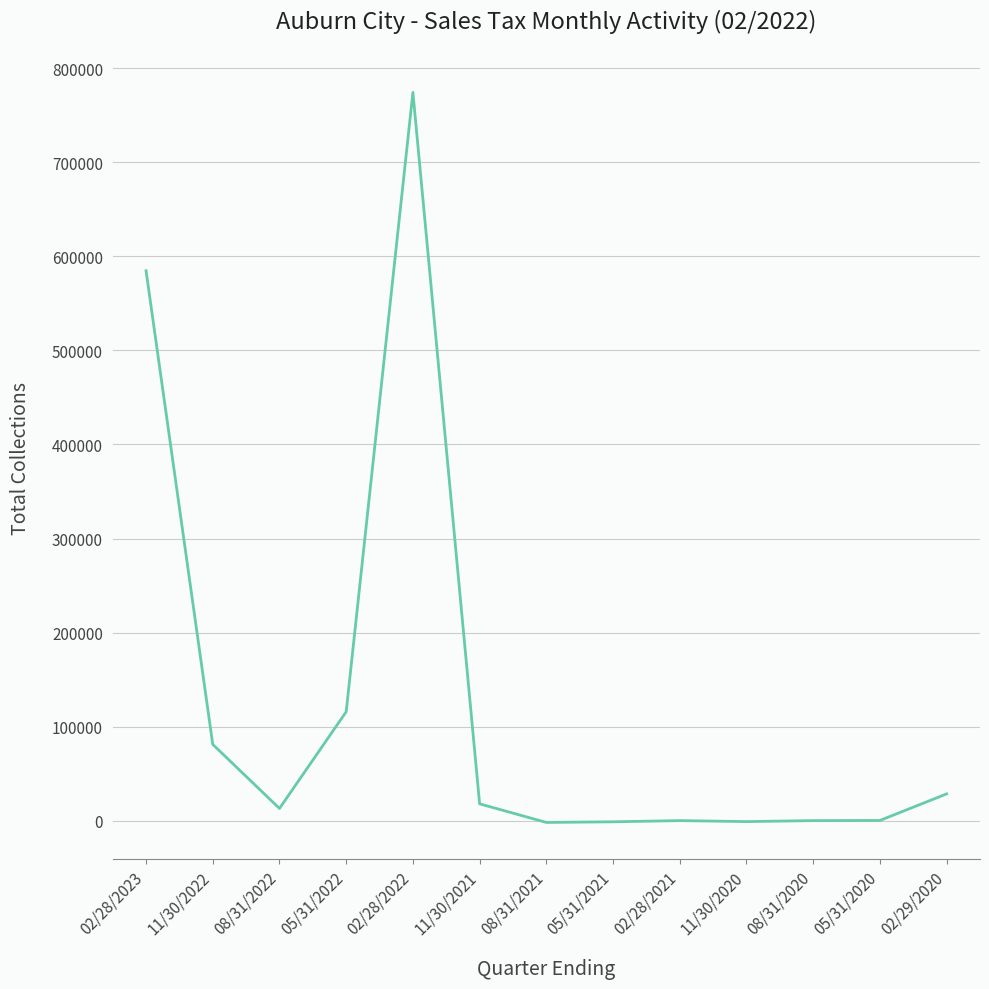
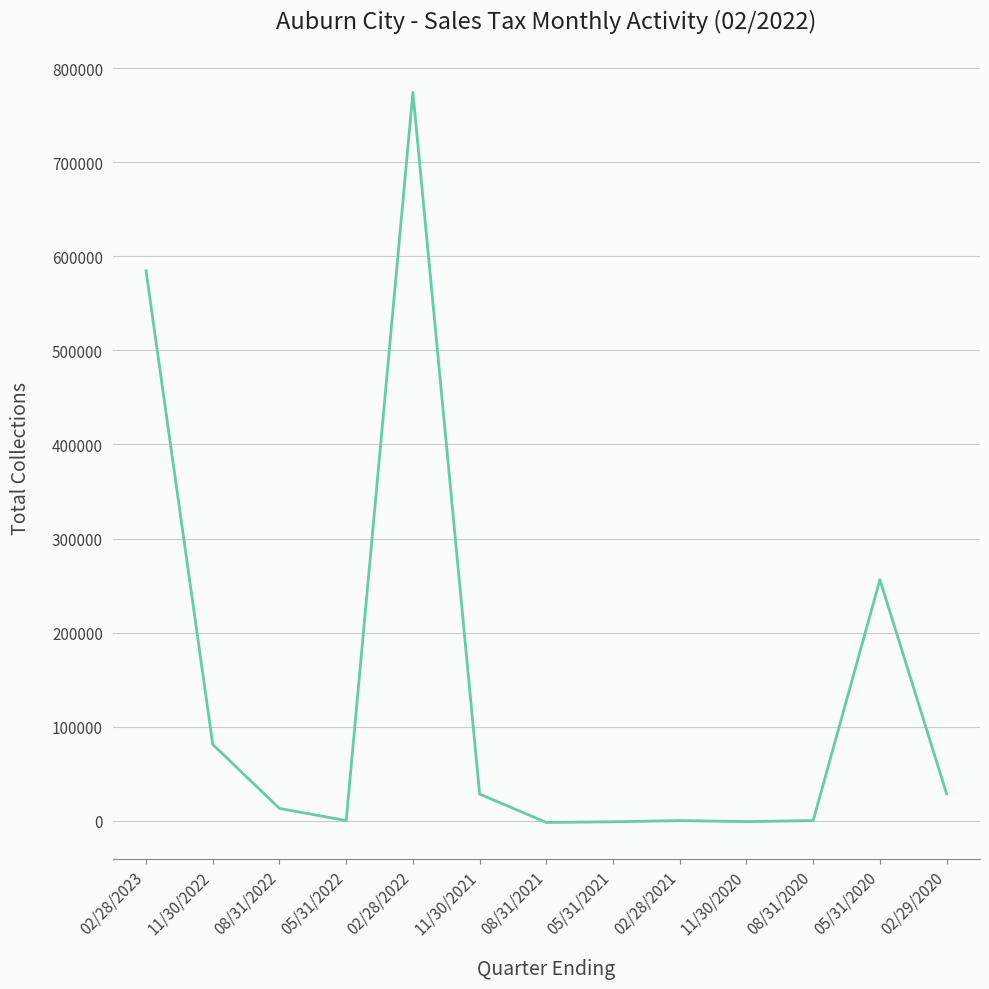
  {
    "02/28/2023": 580000,
    "11/30/2022": 80000,
    "08/31/2022": 10000,
-   "05/31/2022": 120000,
+   "05/31/2022": 0,
    "02/28/2022": 770000,
-   "11/30/2021": 20000,
+   "11/30/2021": 30000,
    "08/31/2021": 0,
    "05/31/2021": 0,
    "02/28/2021": 0,
    "11/30/2020": 0,
    "08/31/2020": 0,
-   "05/31/2020": 0,
+   "05/31/2020": 260000,
    "02/29/2020": 30000
  }
